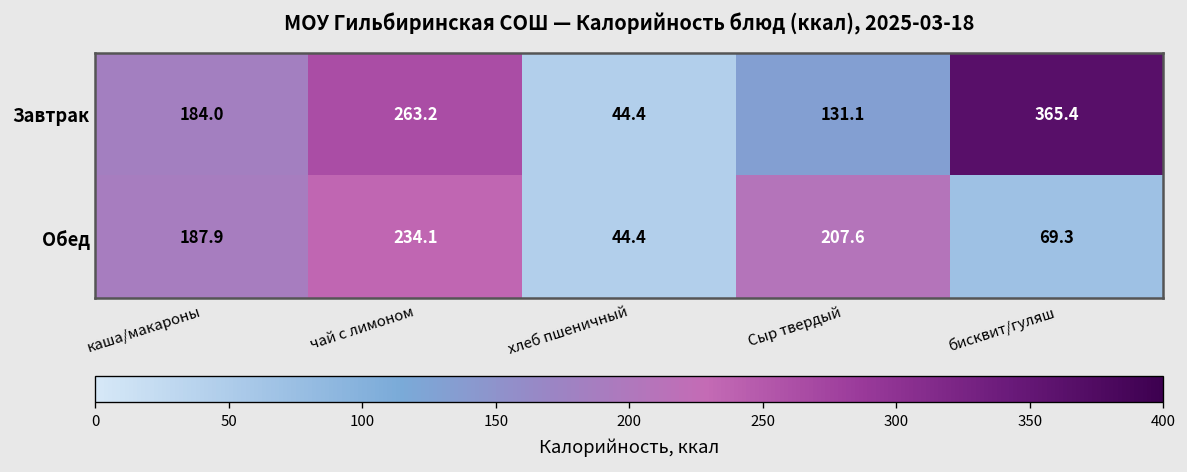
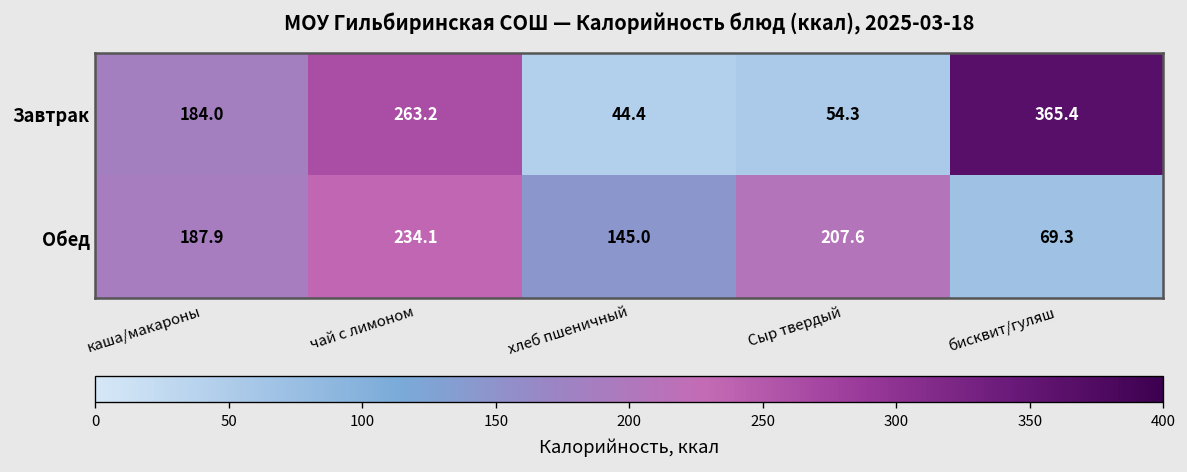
  {
    "Завтрак": {
      "каша/макароны": 184.0,
      "чай с лимоном": 263.2,
      "хлеб пшеничный": 44.4,
-     "Сыр твердый": 131.1,
+     "Сыр твердый": 54.3,
      "бисквит/гуляш": 365.4
    },
    "Обед": {
      "каша/макароны": 187.9,
      "чай с лимоном": 234.1,
-     "хлеб пшеничный": 44.4,
+     "хлеб пшеничный": 145.0,
      "Сыр твердый": 207.6,
      "бисквит/гуляш": 69.3
    }
  }
